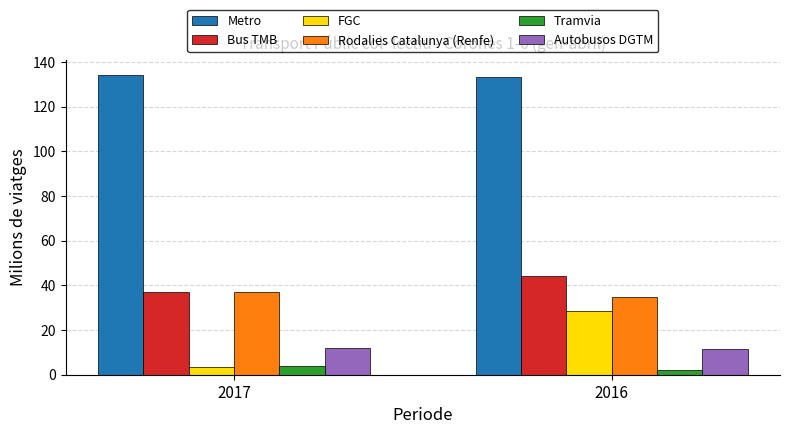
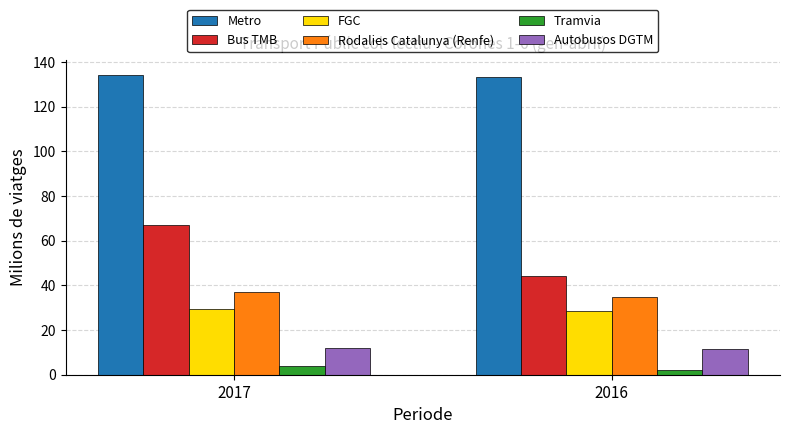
  {
    "Metro": {
      "2017": 134,
      "2016": 133
    },
    "Bus TMB": {
-     "2017": 37,
+     "2017": 67,
      "2016": 44
    },
    "FGC": {
-     "2017": 4,
+     "2017": 29,
      "2016": 28
    },
    "Rodalies Catalunya (Renfe)": {
      "2017": 37,
      "2016": 35
    },
    "Tramvia": {
      "2017": 4,
      "2016": 2
    },
    "Autobusos DGTM": {
      "2017": 12,
      "2016": 11
    }
  }
